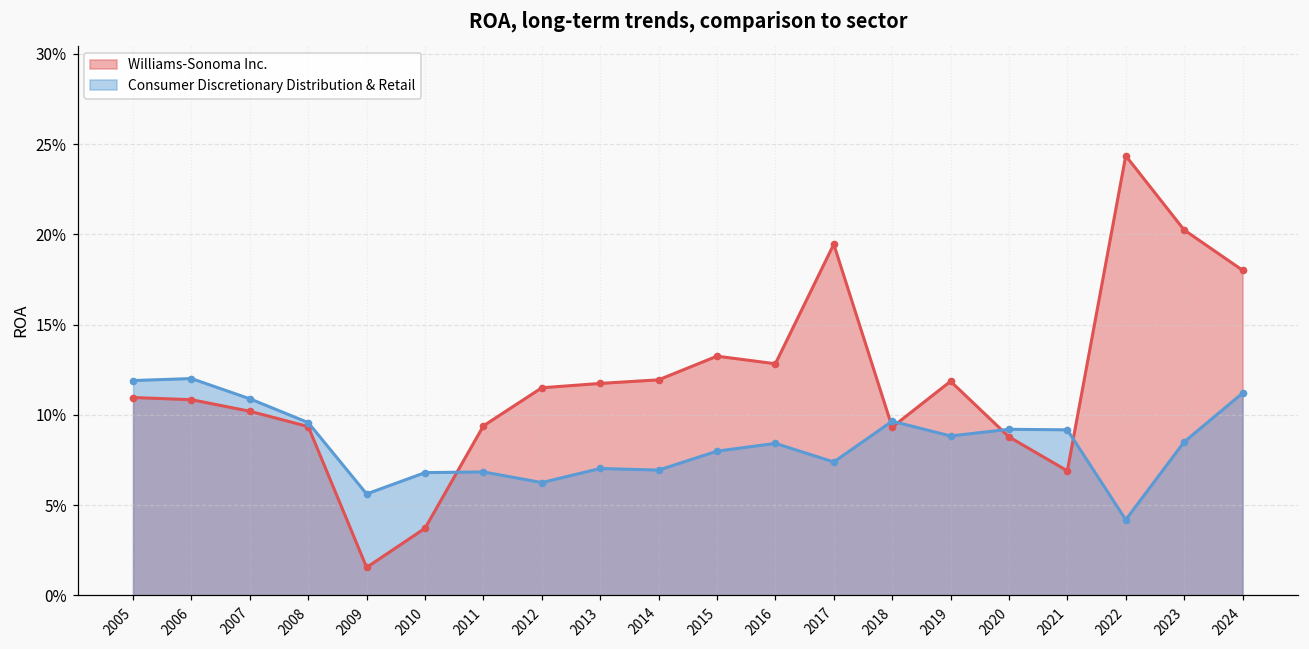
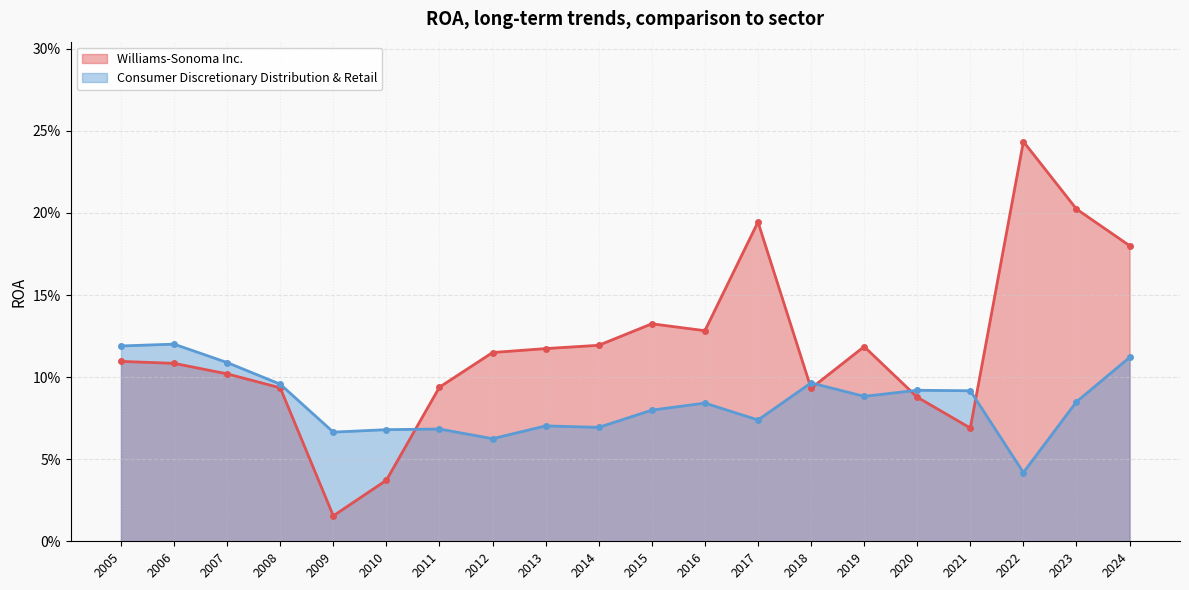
  {
    "Williams-Sonoma Inc.": {
      "2005": "11.0%",
      "2006": "10.8%",
      "2007": "10.2%",
      "2008": "9.4%",
      "2009": "1.6%",
      "2010": "3.7%",
      "2011": "9.4%",
      "2012": "11.5%",
      "2013": "11.7%",
      "2014": "11.9%",
      "2015": "13.3%",
      "2016": "12.8%",
      "2017": "19.5%",
      "2018": "9.3%",
      "2019": "11.9%",
      "2020": "8.8%",
      "2021": "6.9%",
      "2022": "24.3%",
      "2023": "20.2%",
      "2024": "18.0%"
    },
    "Consumer Discretionary Distribution & Retail": {
      "2005": "11.9%",
      "2006": "12.0%",
      "2007": "10.9%",
      "2008": "9.6%",
-     "2009": "5.6%",
+     "2009": "6.7%",
      "2010": "6.8%",
      "2011": "6.8%",
      "2012": "6.3%",
      "2013": "7.0%",
      "2014": "6.9%",
      "2015": "8.0%",
      "2016": "8.4%",
      "2017": "7.4%",
      "2018": "9.7%",
      "2019": "8.8%",
      "2020": "9.2%",
      "2021": "9.2%",
      "2022": "4.2%",
      "2023": "8.5%",
      "2024": "11.2%"
    }
  }
